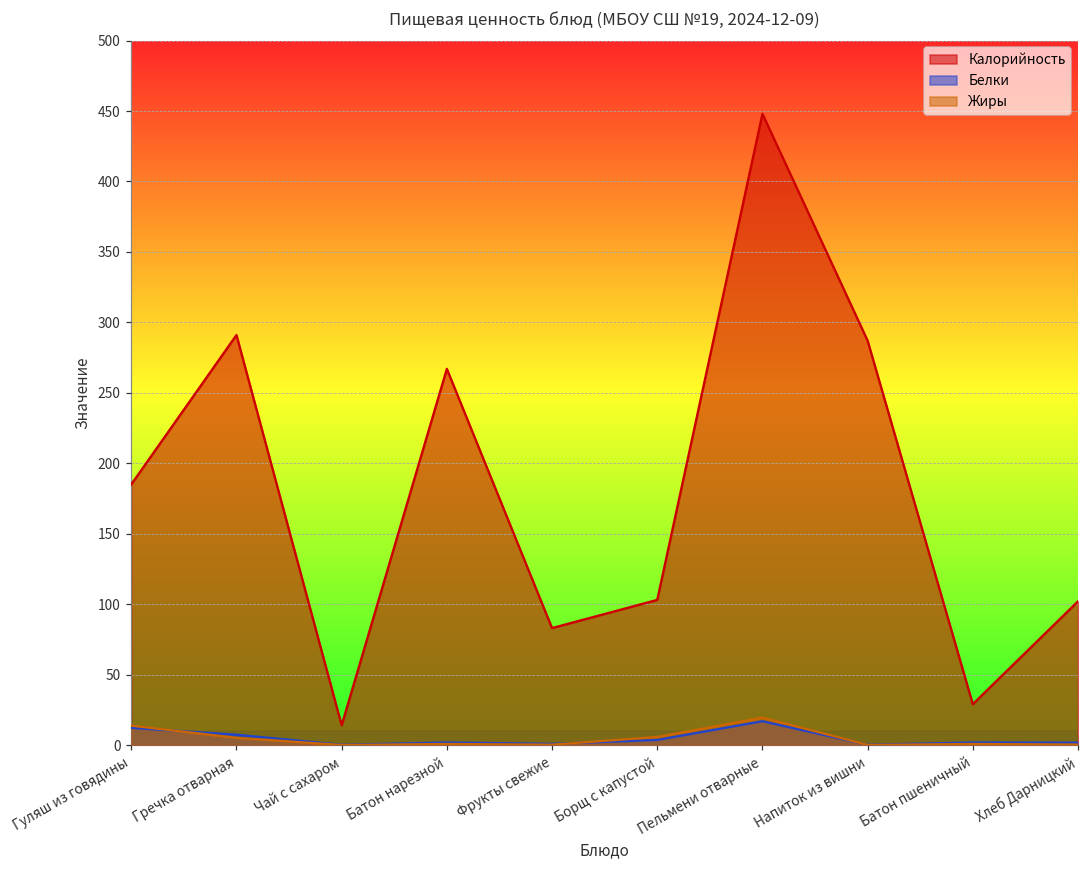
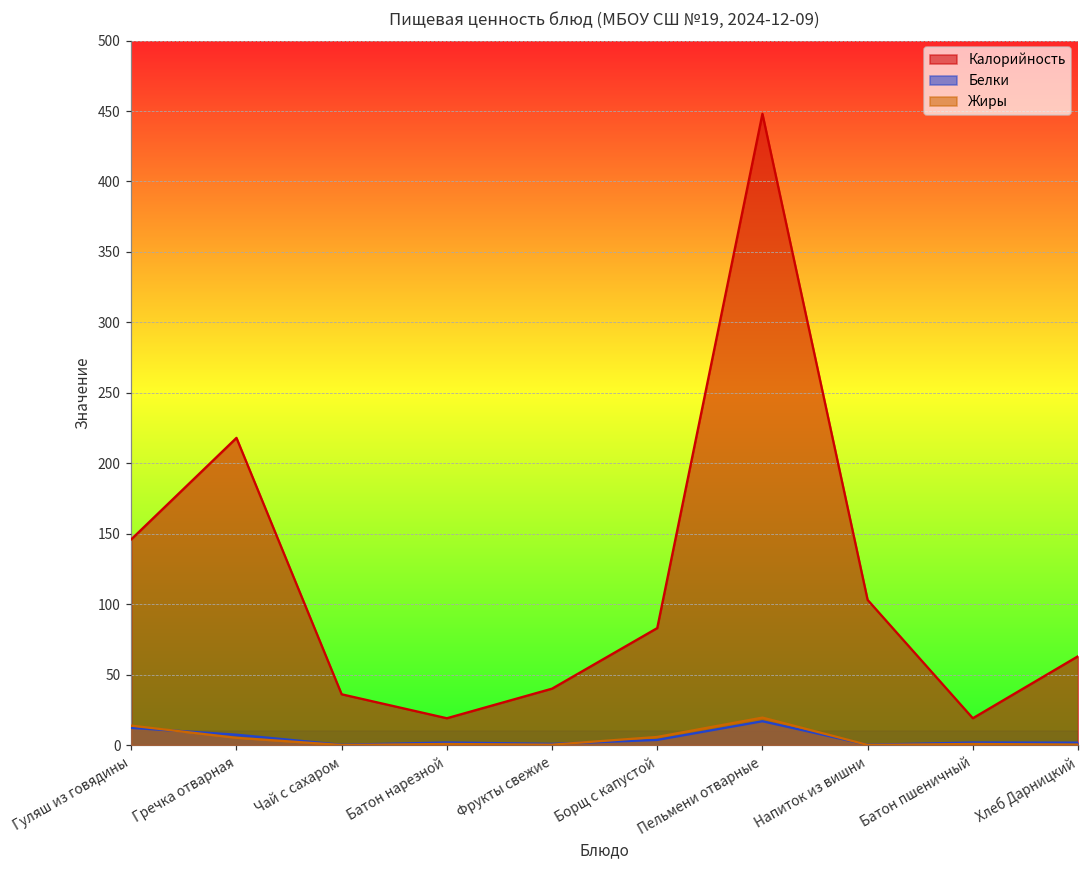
  {
    "Калорийность": {
-     "Гуляш из говядины": 185,
-     "Гречка отварная": 291,
-     "Чай с сахаром": 14,
-     "Батон нарезной": 267,
-     "Фрукты свежие": 83,
-     "Борщ с капустой": 103,
+     "Гуляш из говядины": 146,
+     "Гречка отварная": 218,
+     "Чай с сахаром": 36,
+     "Батон нарезной": 19,
+     "Фрукты свежие": 40,
+     "Борщ с капустой": 83,
      "Пельмени отварные": 448,
-     "Напиток из вишни": 287,
-     "Батон пшеничный": 29,
-     "Хлеб Дарницкий": 102
+     "Напиток из вишни": 103,
+     "Батон пшеничный": 19,
+     "Хлеб Дарницкий": 63
    },
    "Белки": {
      "Гречка отварная": 7,
      "Борщ с капустой": 4,
      "Пельмени отварные": 17
    },
    "Жиры": {
      "Гречка отварная": 5,
      "Борщ с капустой": 6,
      "Пельмени отварные": 19
    }
  }
